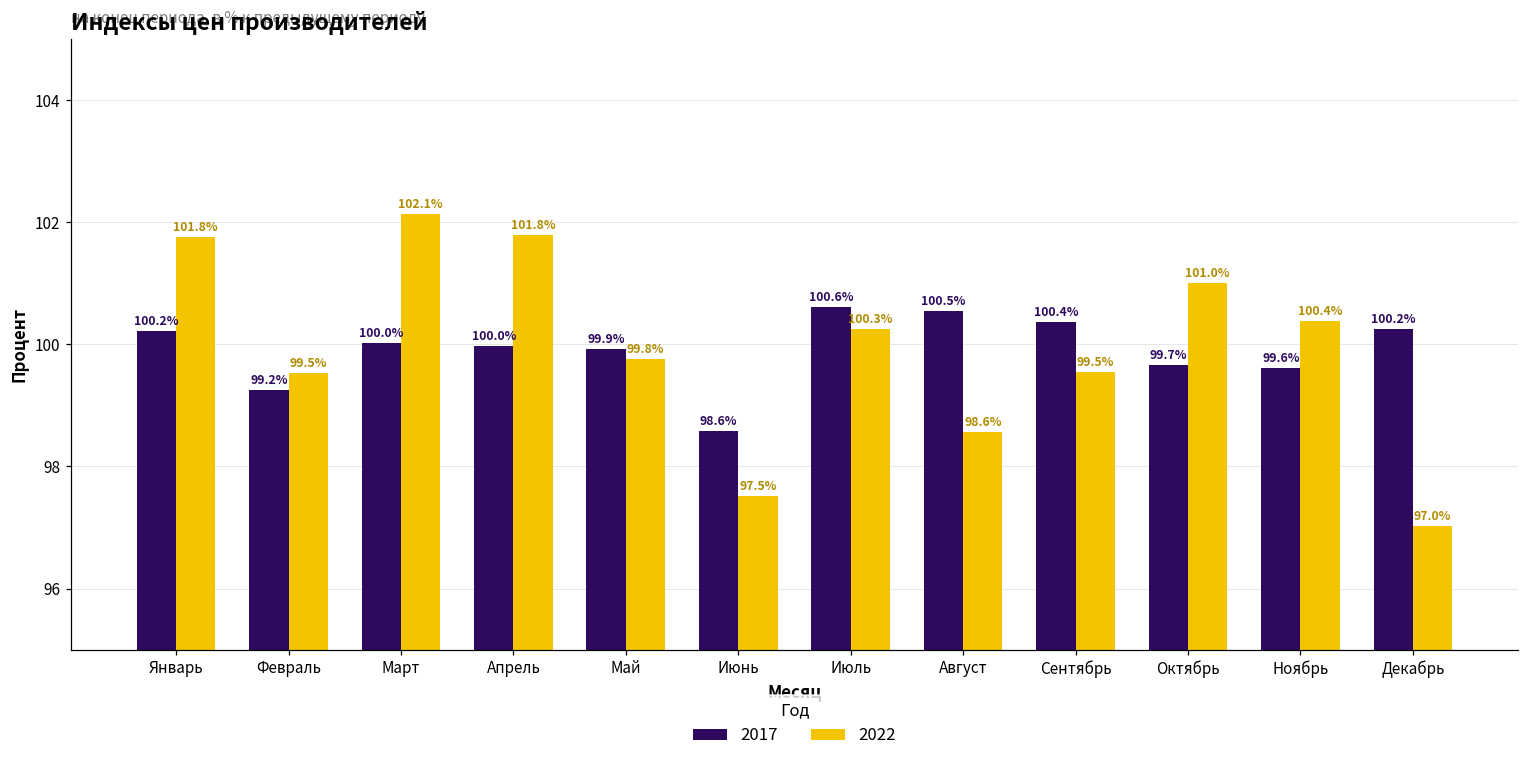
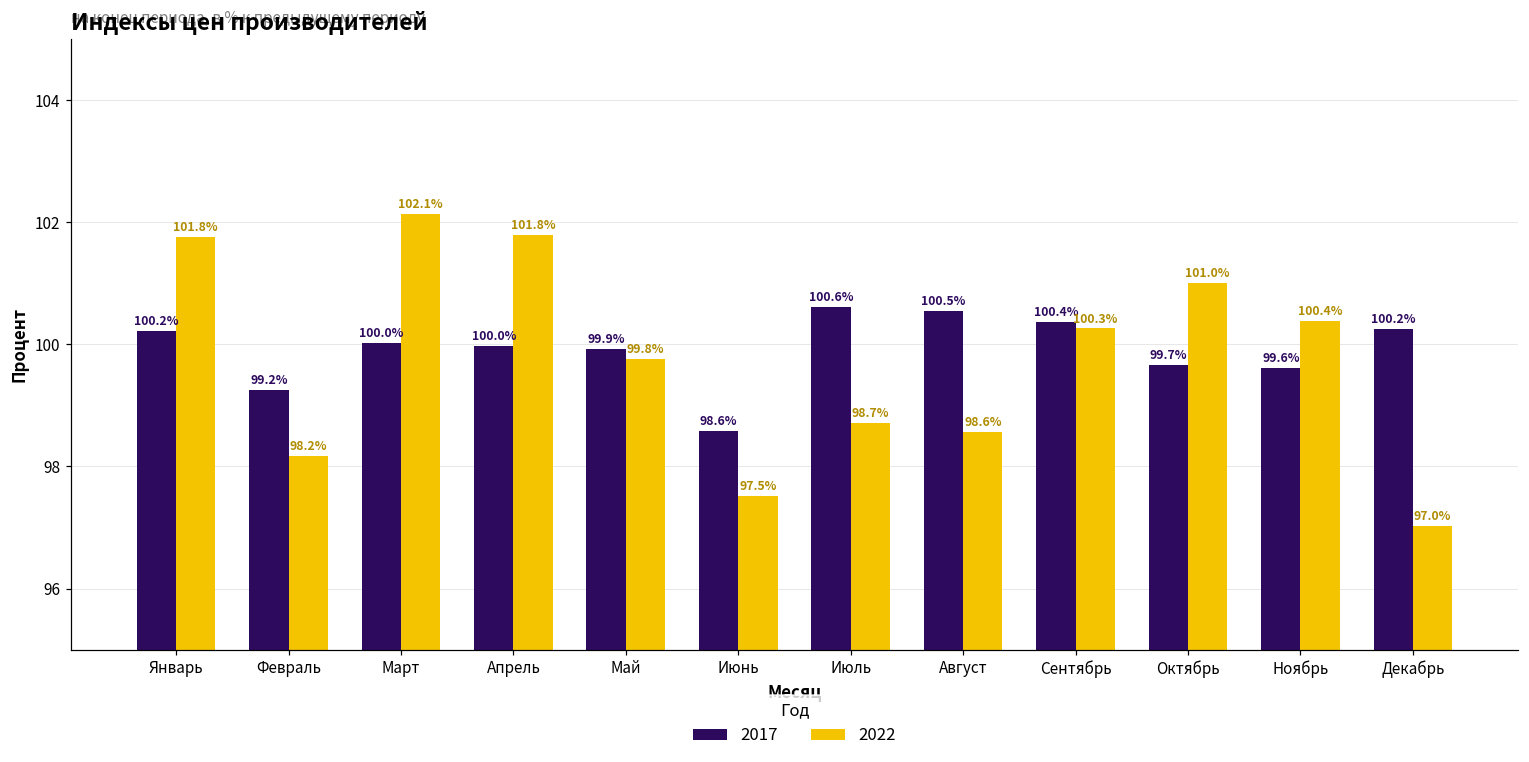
  {
    "2017": {
      "Январь": "100.2%",
      "Февраль": "99.2%",
      "Март": "100.0%",
      "Апрель": "100.0%",
      "Май": "99.9%",
      "Июнь": "98.6%",
      "Июль": "100.6%",
      "Август": "100.5%",
      "Сентябрь": "100.4%",
      "Октябрь": "99.7%",
      "Ноябрь": "99.6%",
      "Декабрь": "100.2%"
    },
    "2022": {
      "Январь": "101.8%",
-     "Февраль": "99.5%",
+     "Февраль": "98.2%",
      "Март": "102.1%",
      "Апрель": "101.8%",
      "Май": "99.8%",
      "Июнь": "97.5%",
-     "Июль": "100.3%",
+     "Июль": "98.7%",
      "Август": "98.6%",
-     "Сентябрь": "99.5%",
+     "Сентябрь": "100.3%",
      "Октябрь": "101.0%",
      "Ноябрь": "100.4%",
      "Декабрь": "97.0%"
    }
  }
